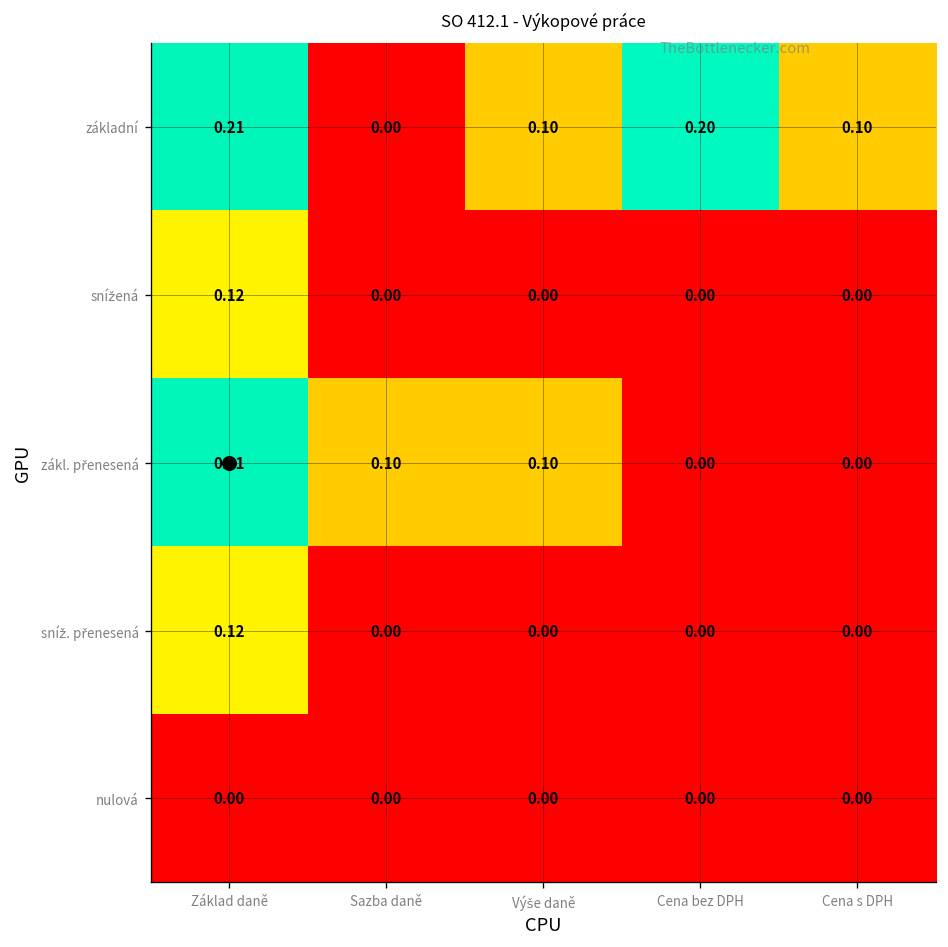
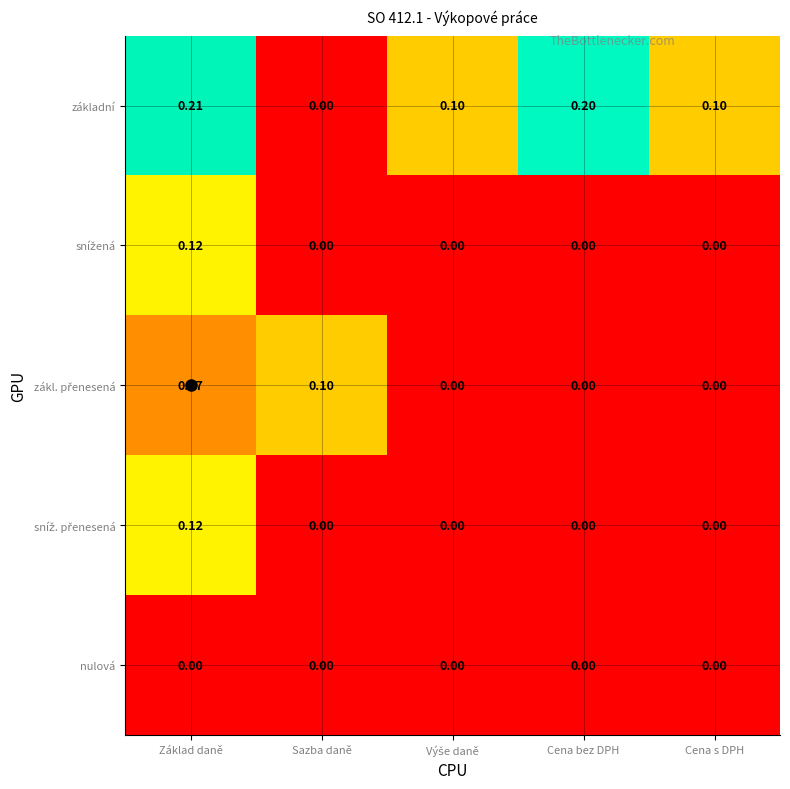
  {
    "základní": {
      "Základ daně": 0.21,
      "Sazba daně": 0.00,
      "Výše daně": 0.10,
      "Cena bez DPH": 0.20,
      "Cena s DPH": 0.10
    },
    "snížená": {
      "Základ daně": 0.12,
      "Sazba daně": 0.00,
      "Výše daně": 0.00,
      "Cena bez DPH": 0.00,
      "Cena s DPH": 0.00
    },
    "zákl. přenesená": {
-     "Základ daně": 0.21,
+     "Základ daně": 0.07,
      "Sazba daně": 0.10,
-     "Výše daně": 0.10,
+     "Výše daně": 0.00,
      "Cena bez DPH": 0.00,
      "Cena s DPH": 0.00
    },
    "sníž. přenesená": {
      "Základ daně": 0.12,
      "Sazba daně": 0.00,
      "Výše daně": 0.00,
      "Cena bez DPH": 0.00,
      "Cena s DPH": 0.00
    },
    "nulová": {
      "Základ daně": 0.00,
      "Sazba daně": 0.00,
      "Výše daně": 0.00,
      "Cena bez DPH": 0.00,
      "Cena s DPH": 0.00
    }
  }
